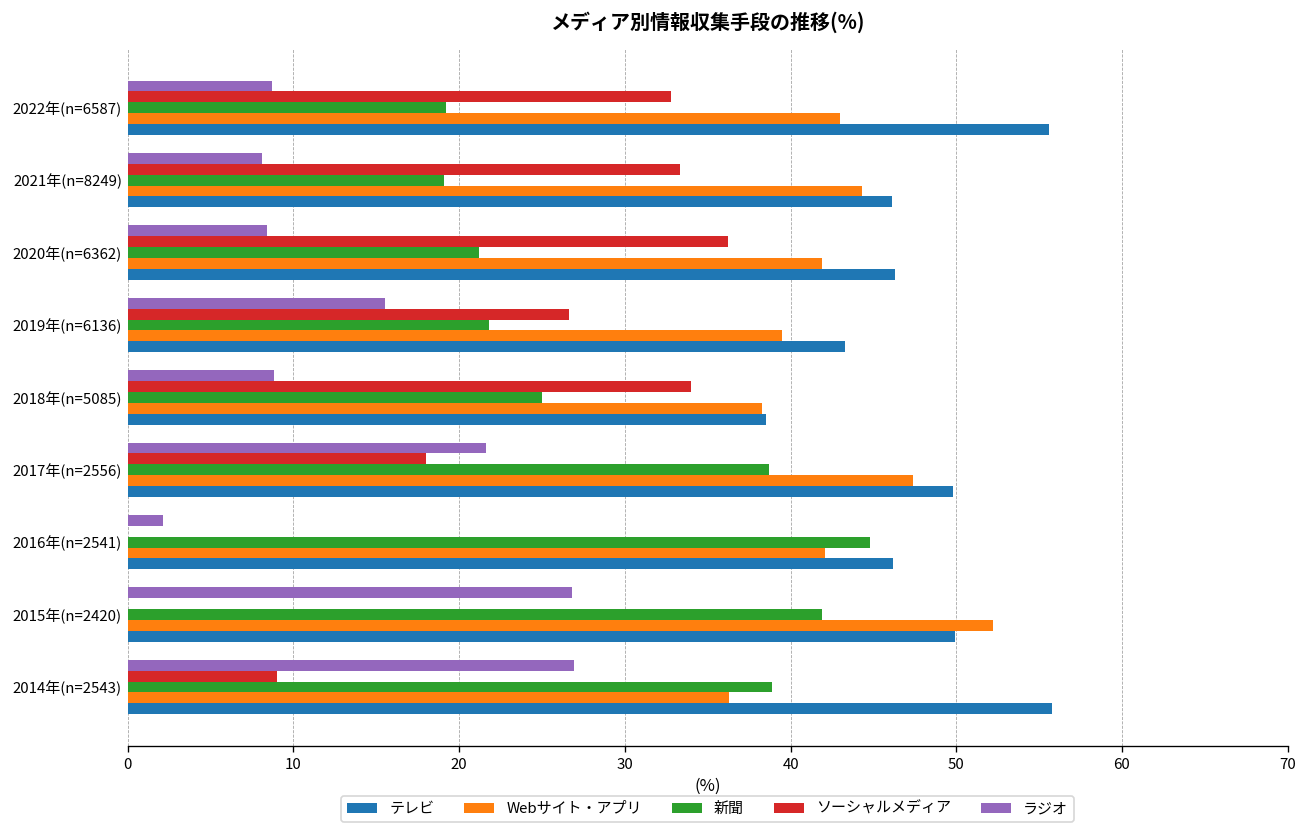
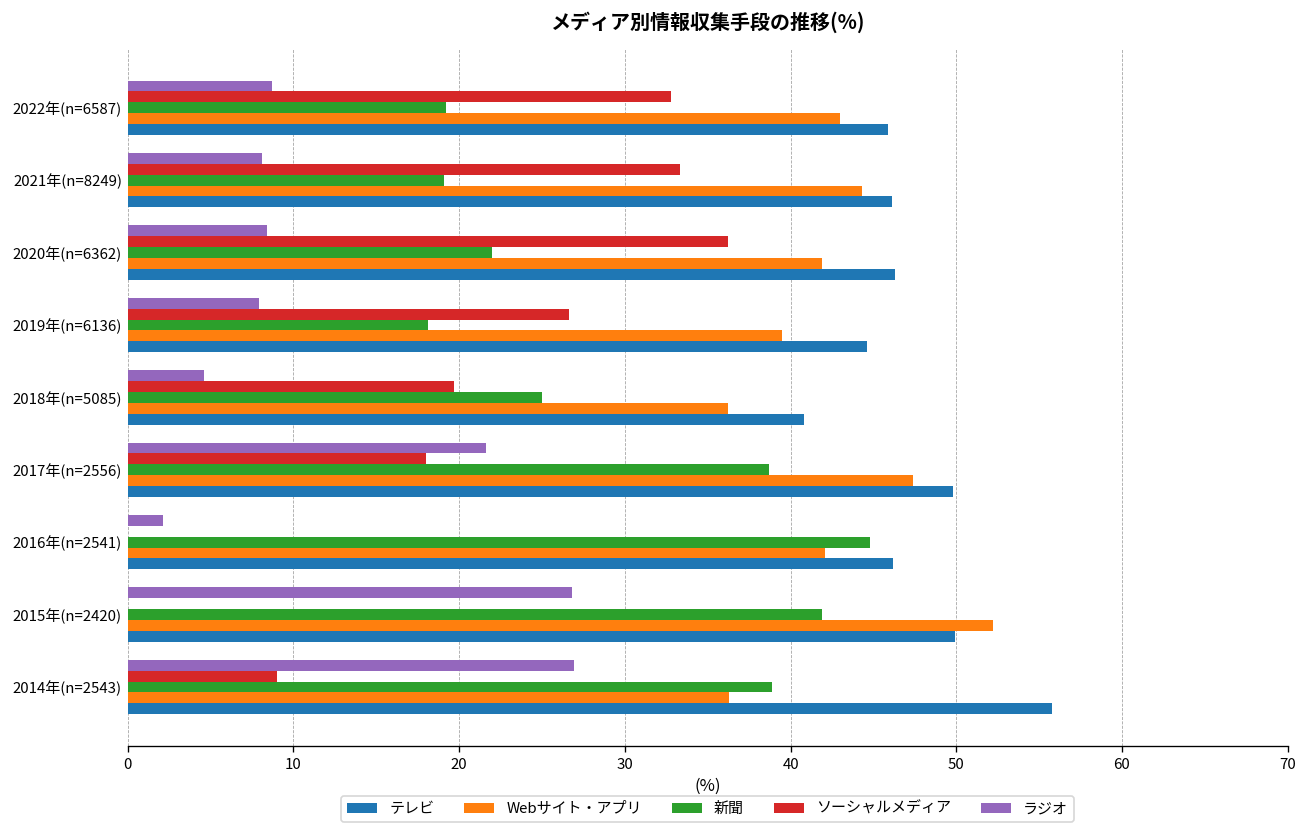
  {
    "テレビ": {
-     "2022年(n=6587)": 55.6,
+     "2022年(n=6587)": 45.9,
      "2021年(n=8249)": 46.1,
      "2020年(n=6362)": 46.3,
-     "2019年(n=6136)": 43.3,
-     "2018年(n=5085)": 38.5,
+     "2019年(n=6136)": 44.6,
+     "2018年(n=5085)": 40.8,
      "2017年(n=2556)": 49.8,
      "2016年(n=2541)": 46.2,
      "2015年(n=2420)": 49.9,
      "2014年(n=2543)": 55.8
    },
    "Webサイト・アプリ": {
      "2022年(n=6587)": 43.0,
      "2021年(n=8249)": 44.3,
      "2020年(n=6362)": 41.9,
      "2019年(n=6136)": 39.5,
-     "2018年(n=5085)": 38.3,
+     "2018年(n=5085)": 36.2,
      "2017年(n=2556)": 47.4,
      "2016年(n=2541)": 42.1,
      "2015年(n=2420)": 52.2,
      "2014年(n=2543)": 36.3
    },
    "新聞": {
      "2022年(n=6587)": 19.2,
      "2021年(n=8249)": 19.1,
-     "2020年(n=6362)": 21.2,
-     "2019年(n=6136)": 21.8,
+     "2020年(n=6362)": 22.0,
+     "2019年(n=6136)": 18.1,
      "2018年(n=5085)": 25.0,
      "2017年(n=2556)": 38.7,
      "2016年(n=2541)": 44.8,
      "2015年(n=2420)": 41.9,
      "2014年(n=2543)": 38.9
    },
    "ソーシャルメディア": {
      "2022年(n=6587)": 32.8,
      "2021年(n=8249)": 33.3,
      "2020年(n=6362)": 36.2,
      "2019年(n=6136)": 26.6,
-     "2018年(n=5085)": 34.0,
+     "2018年(n=5085)": 19.7,
      "2017年(n=2556)": 18.0,
      "2016年(n=2541)": 0.0,
      "2015年(n=2420)": 0.0,
      "2014年(n=2543)": 9.0
    },
    "ラジオ": {
      "2022年(n=6587)": 8.7,
      "2021年(n=8249)": 8.1,
      "2020年(n=6362)": 8.4,
-     "2019年(n=6136)": 15.5,
-     "2018年(n=5085)": 8.8,
+     "2019年(n=6136)": 7.9,
+     "2018年(n=5085)": 4.6,
      "2017年(n=2556)": 21.6,
      "2016年(n=2541)": 2.1,
      "2015年(n=2420)": 26.8,
      "2014年(n=2543)": 26.9
    }
  }
